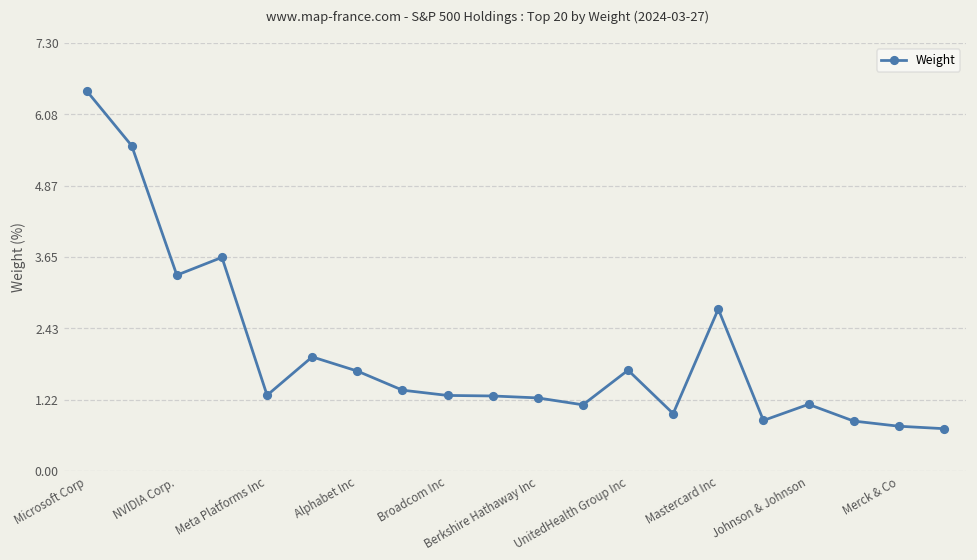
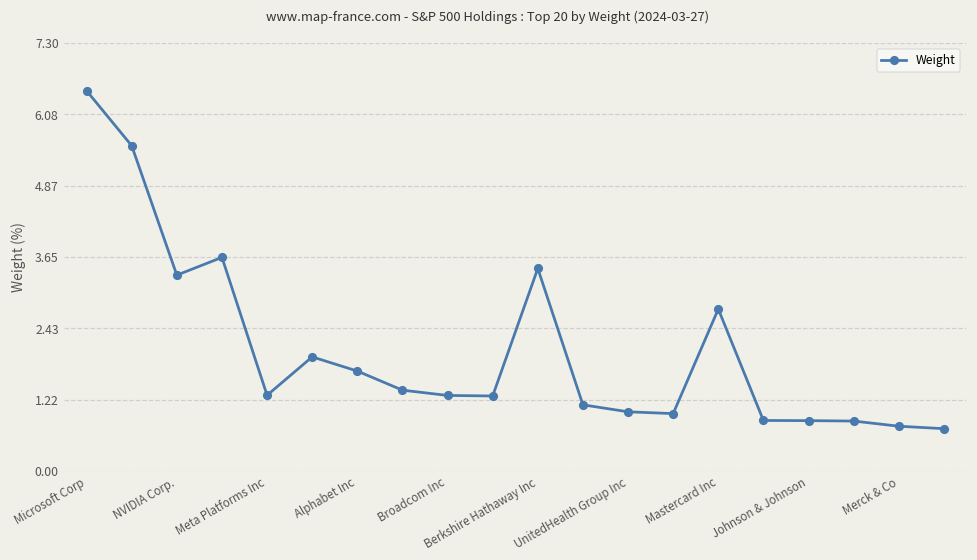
  {
    "Microsoft Corp": 6.5,
    "NVIDIA Corp.": 3.3,
    "Meta Platforms Inc": 1.3,
    "Alphabet Inc": 1.7,
    "Broadcom Inc": 1.3,
-   "Berkshire Hathaway Inc": 1.2,
-   "UnitedHealth Group Inc": 1.7,
+   "Berkshire Hathaway Inc": 3.5,
+   "UnitedHealth Group Inc": 1.0,
    "Mastercard Inc": 2.8,
-   "Johnson & Johnson": 1.1,
+   "Johnson & Johnson": 0.9,
    "Merck & Co": 0.8
  }
